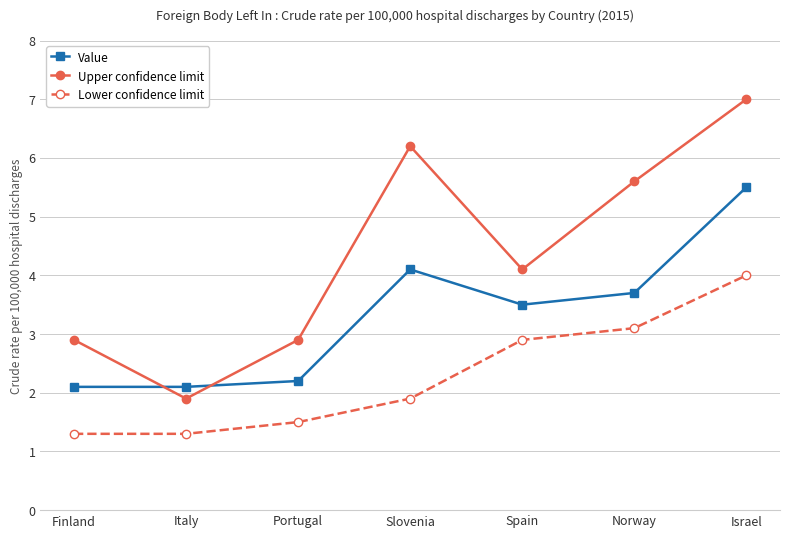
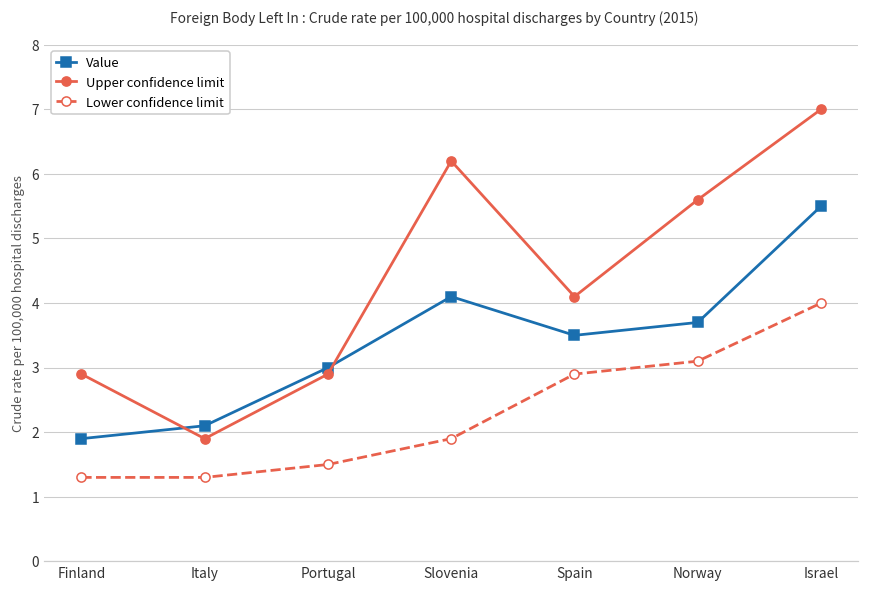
  {
    "Value": {
-     "Finland": 2.1,
+     "Finland": 1.9,
      "Italy": 2.1,
-     "Portugal": 2.2,
+     "Portugal": 3.0,
      "Slovenia": 4.1,
      "Spain": 3.5,
      "Norway": 3.7,
      "Israel": 5.5
    }
  }
